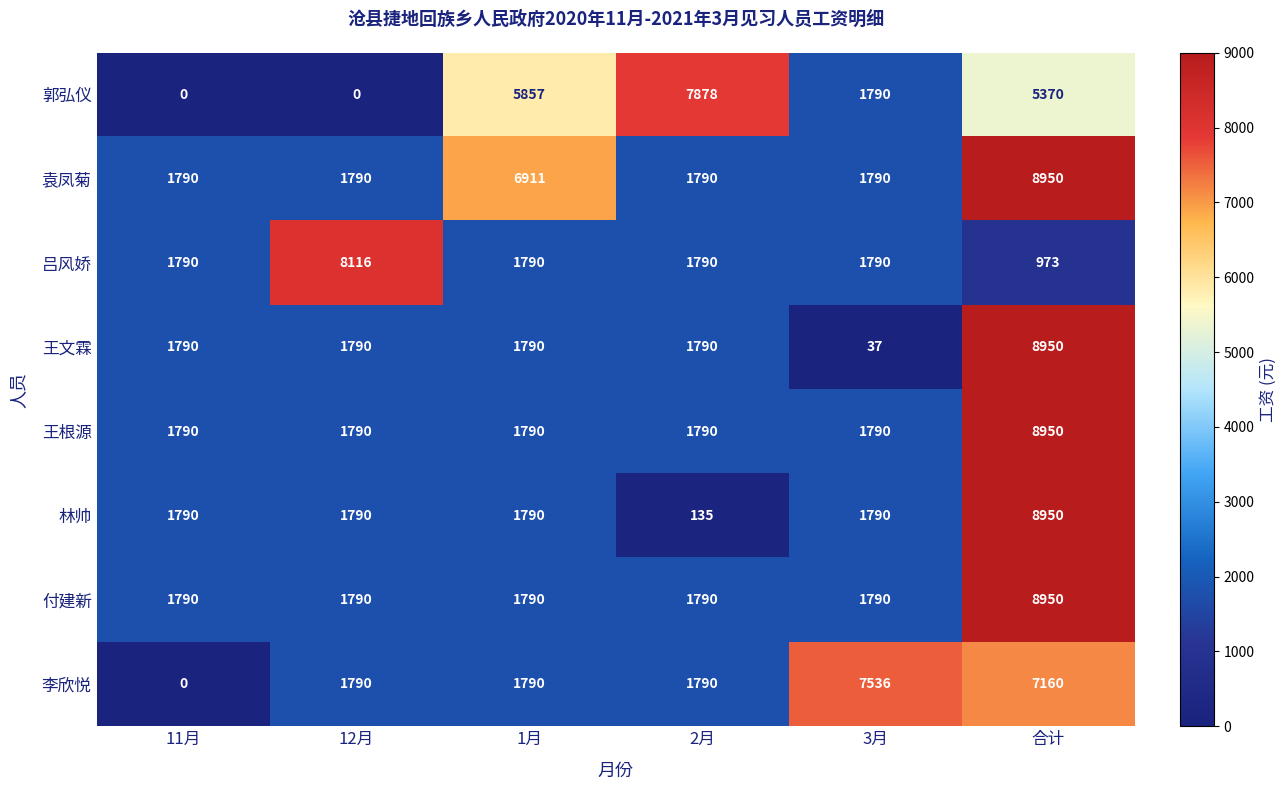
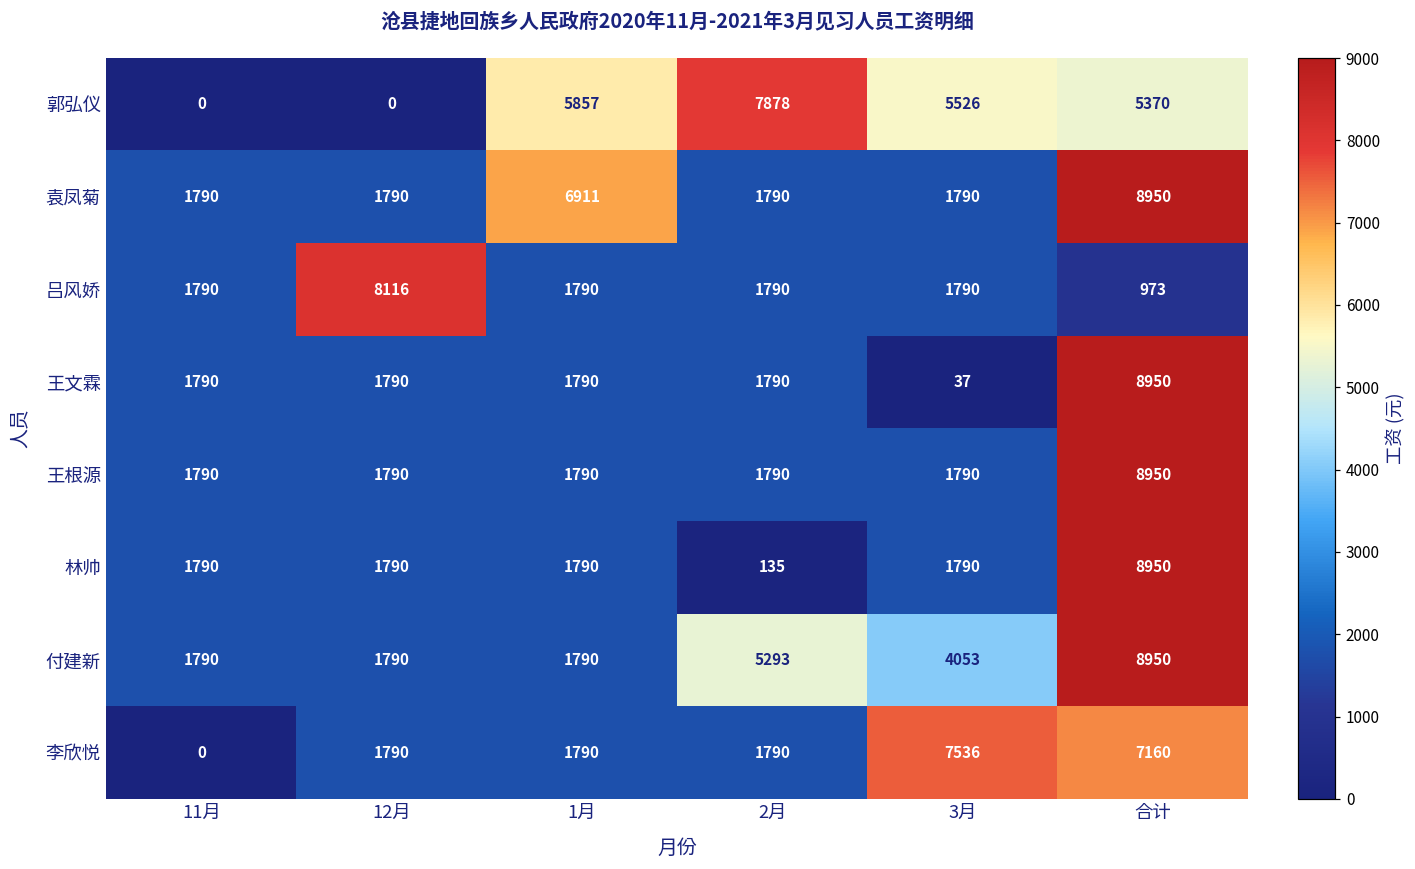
  {
    "郭弘仪": {
      "11月": 0,
      "12月": 0,
      "1月": 5857,
      "2月": 7878,
-     "3月": 1790,
+     "3月": 5526,
      "合计": 5370
    },
    "袁凤菊": {
      "11月": 1790,
      "12月": 1790,
      "1月": 6911,
      "2月": 1790,
      "3月": 1790,
      "合计": 8950
    },
    "吕风娇": {
      "11月": 1790,
      "12月": 8116,
      "1月": 1790,
      "2月": 1790,
      "3月": 1790,
      "合计": 973
    },
    "王文霖": {
      "11月": 1790,
      "12月": 1790,
      "1月": 1790,
      "2月": 1790,
      "3月": 37,
      "合计": 8950
    },
    "王根源": {
      "11月": 1790,
      "12月": 1790,
      "1月": 1790,
      "2月": 1790,
      "3月": 1790,
      "合计": 8950
    },
    "林帅": {
      "11月": 1790,
      "12月": 1790,
      "1月": 1790,
      "2月": 135,
      "3月": 1790,
      "合计": 8950
    },
    "付建新": {
      "11月": 1790,
      "12月": 1790,
      "1月": 1790,
-     "2月": 1790,
-     "3月": 1790,
+     "2月": 5293,
+     "3月": 4053,
      "合计": 8950
    },
    "李欣悦": {
      "11月": 0,
      "12月": 1790,
      "1月": 1790,
      "2月": 1790,
      "3月": 7536,
      "合计": 7160
    }
  }
